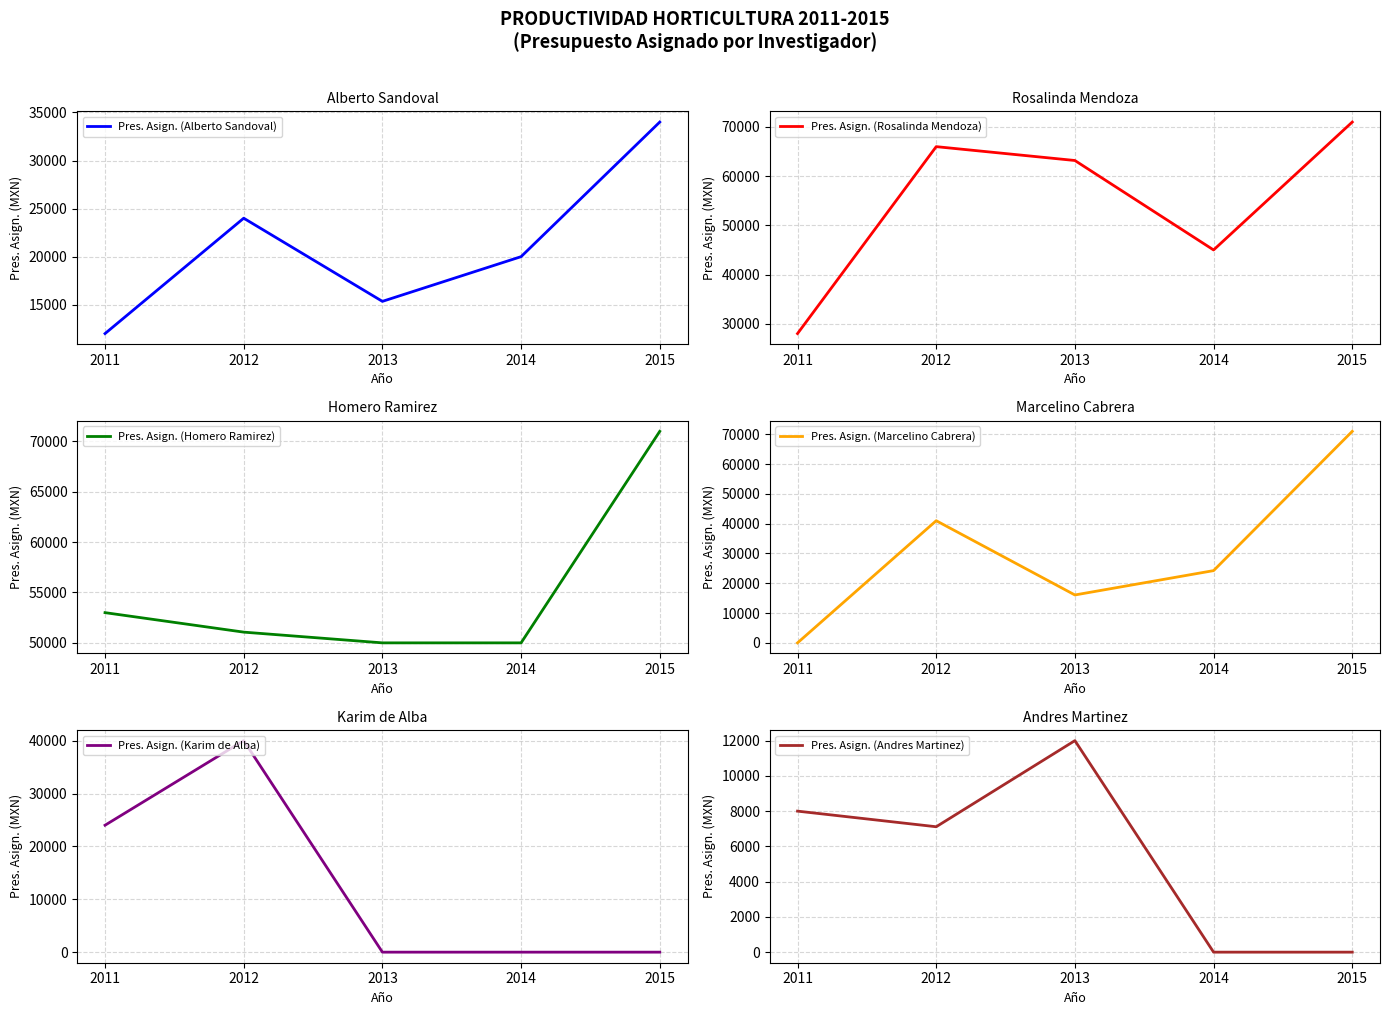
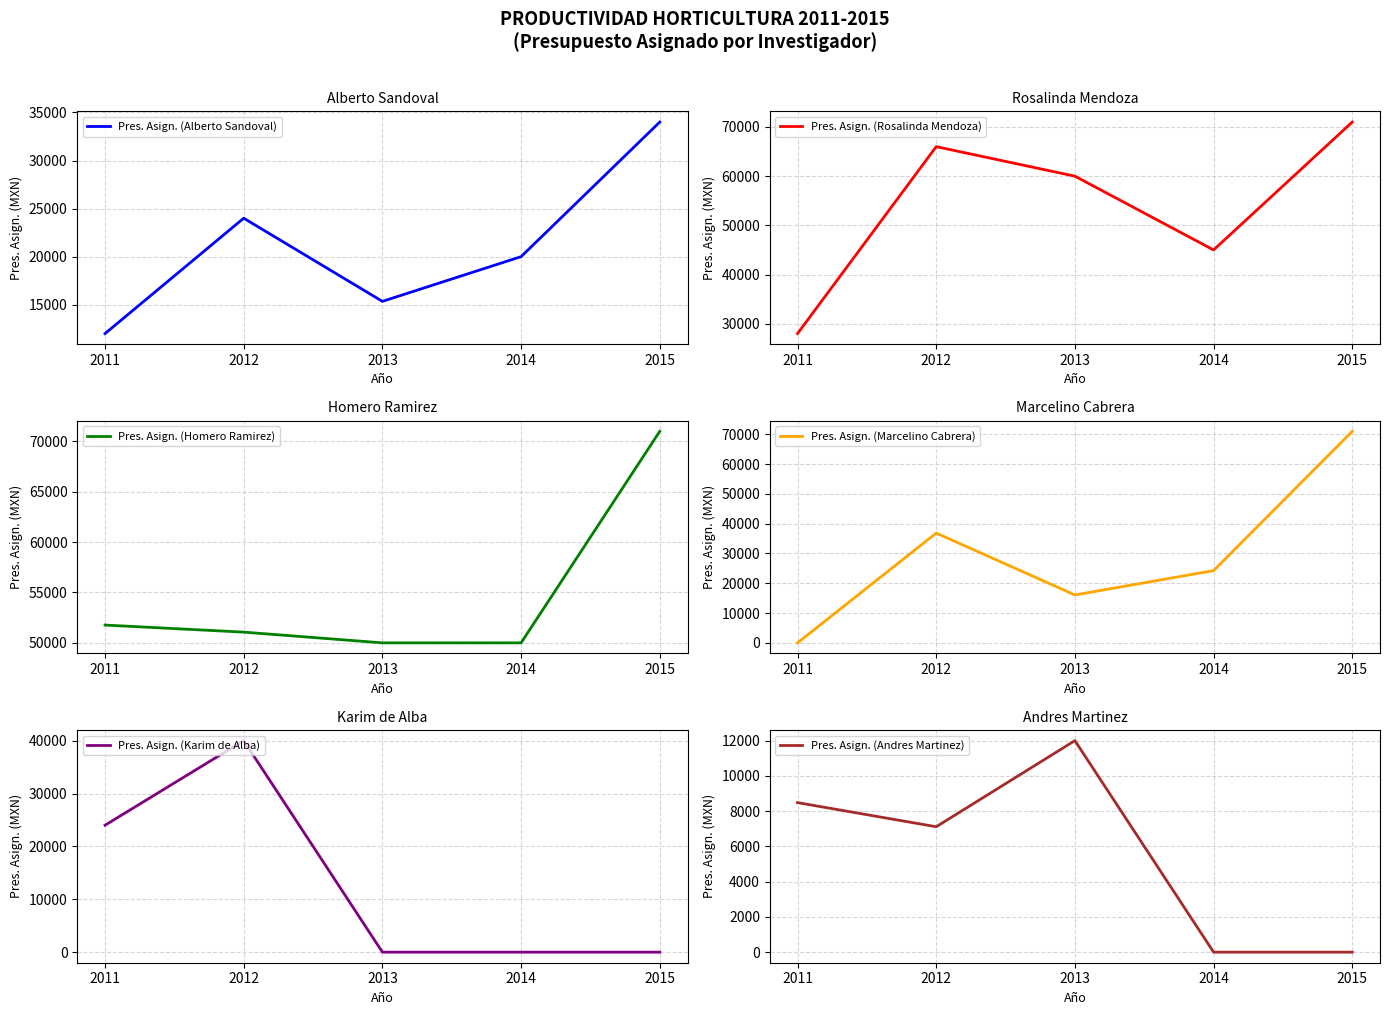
  {
    "Alberto Sandoval": {
      "2011": 12000,
      "2012": 24000,
      "2013": 15000,
      "2014": 20000,
      "2015": 34000
    },
    "Rosalinda Mendoza": {
      "2011": 28000,
      "2012": 66000,
-     "2013": 63000,
+     "2013": 60000,
      "2014": 45000,
      "2015": 71000
    },
    "Homero Ramirez": {
-     "2011": 53000,
+     "2011": 51800,
      "2012": 51100,
      "2013": 50000,
      "2014": 50000,
      "2015": 71000
    },
    "Marcelino Cabrera": {
      "2011": 0,
-     "2012": 41000,
+     "2012": 37000,
      "2013": 16000,
      "2014": 24000,
      "2015": 71000
    },
    "Karim de Alba": {
      "2011": 24000,
      "2013": 0,
      "2014": 0,
      "2015": 0
    },
    "Andres Martinez": {
-     "2011": 8000,
+     "2011": 8500,
      "2012": 7100,
      "2013": 12000,
      "2014": 0,
      "2015": 0
    }
  }
